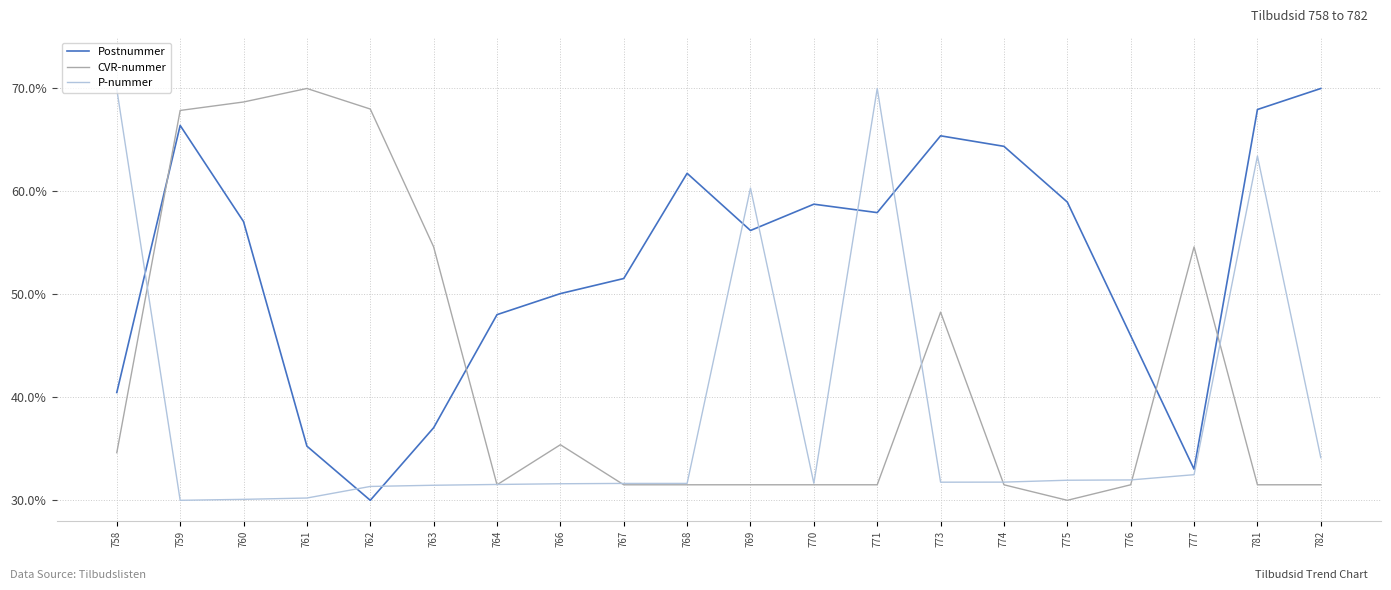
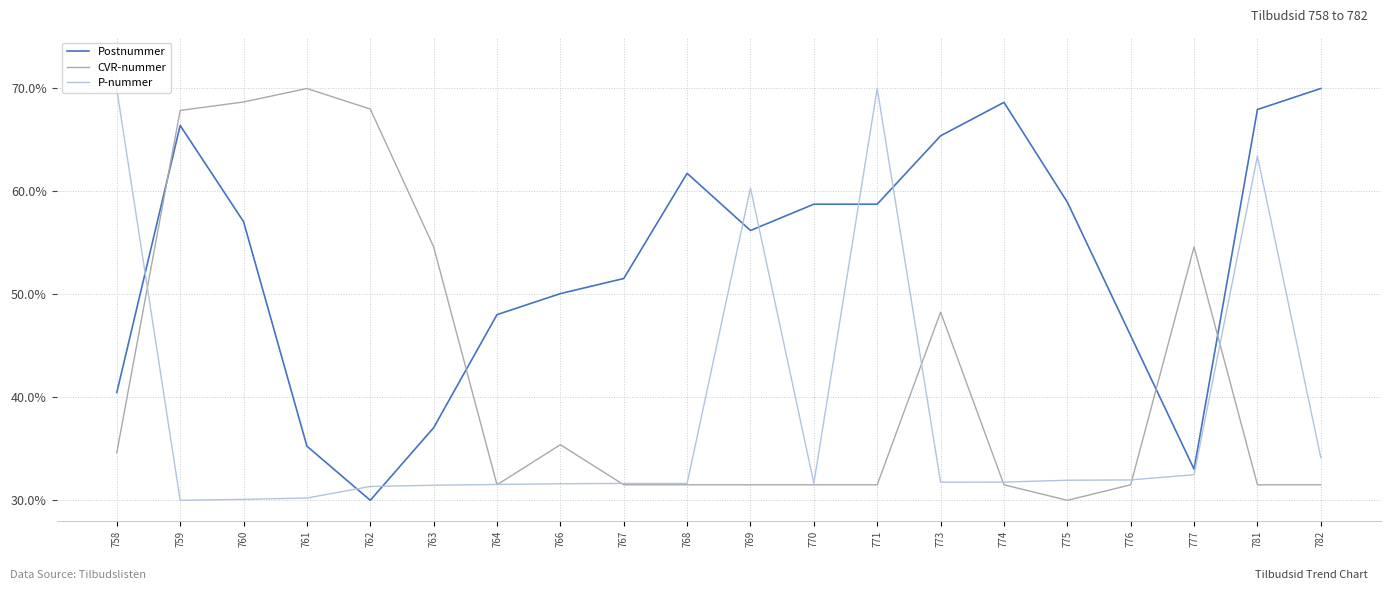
  {
    "Postnummer": {
      "758": "40.5%",
      "759": "66.4%",
      "760": "57.1%",
      "761": "35.3%",
      "762": "30.0%",
      "763": "37.0%",
      "764": "48.0%",
      "766": "50.1%",
      "767": "51.5%",
      "768": "61.8%",
      "769": "56.2%",
      "770": "58.8%",
-     "771": "57.9%",
+     "771": "58.8%",
      "773": "65.4%",
-     "774": "64.4%",
+     "774": "68.7%",
      "775": "59.0%",
      "776": "46.0%",
      "777": "33.0%",
      "781": "68.0%",
      "782": "70.0%"
    }
  }
